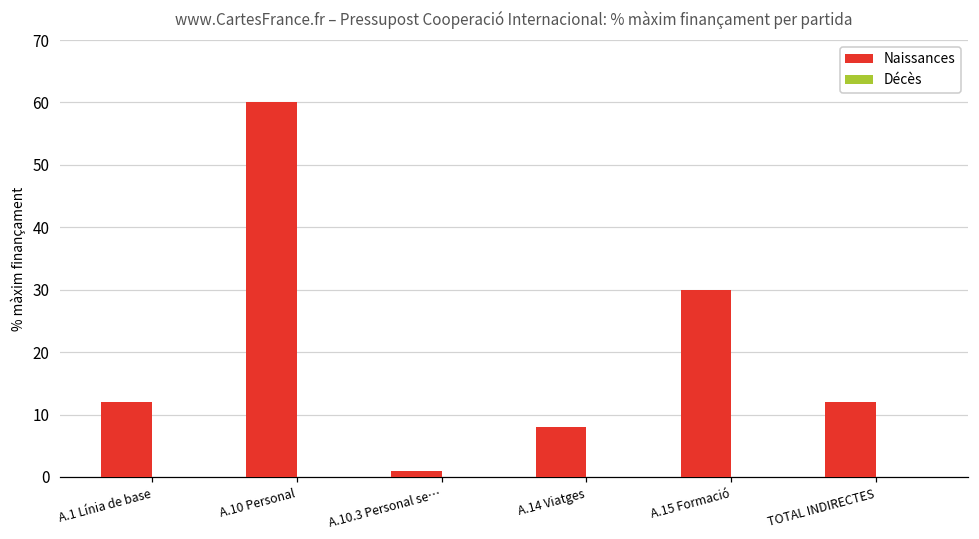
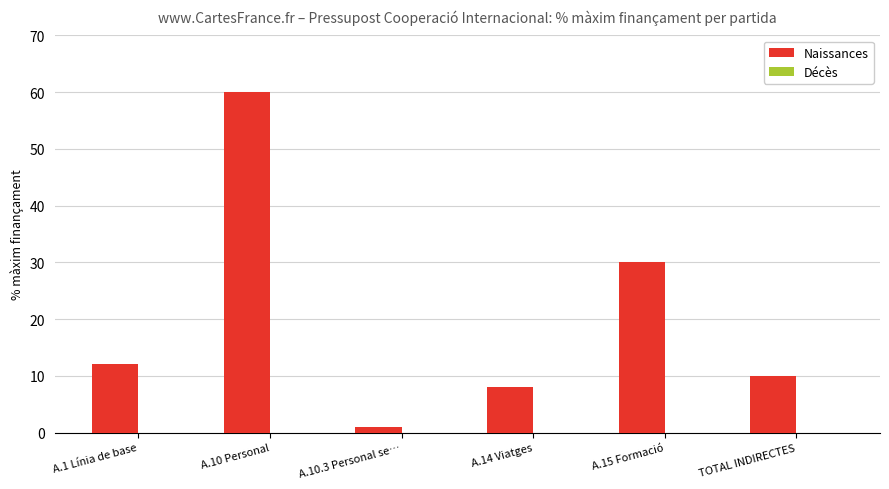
  {
    "Naissances": {
      "A.1 Línia de base": 12,
      "A.10 Personal": 60,
      "A.10.3 Personal se…": 1,
      "A.14 Viatges": 8,
      "A.15 Formació": 30,
-     "TOTAL INDIRECTES": 12
+     "TOTAL INDIRECTES": 10
    },
    "Décès": {
      "A.1 Línia de base": 0,
      "A.10 Personal": 0,
      "A.10.3 Personal se…": 0,
      "A.14 Viatges": 0,
      "A.15 Formació": 0,
      "TOTAL INDIRECTES": 0
    }
  }
